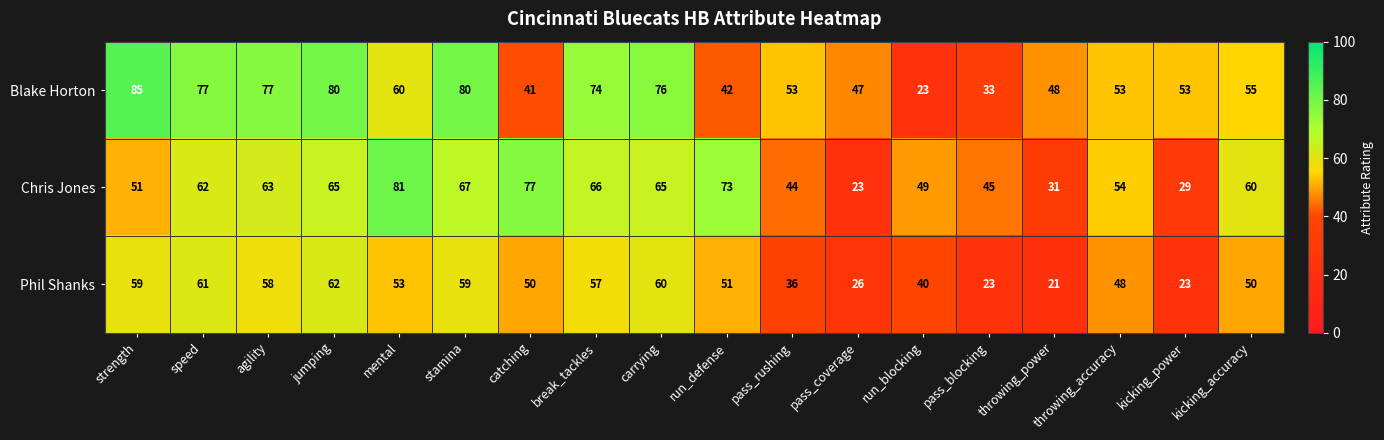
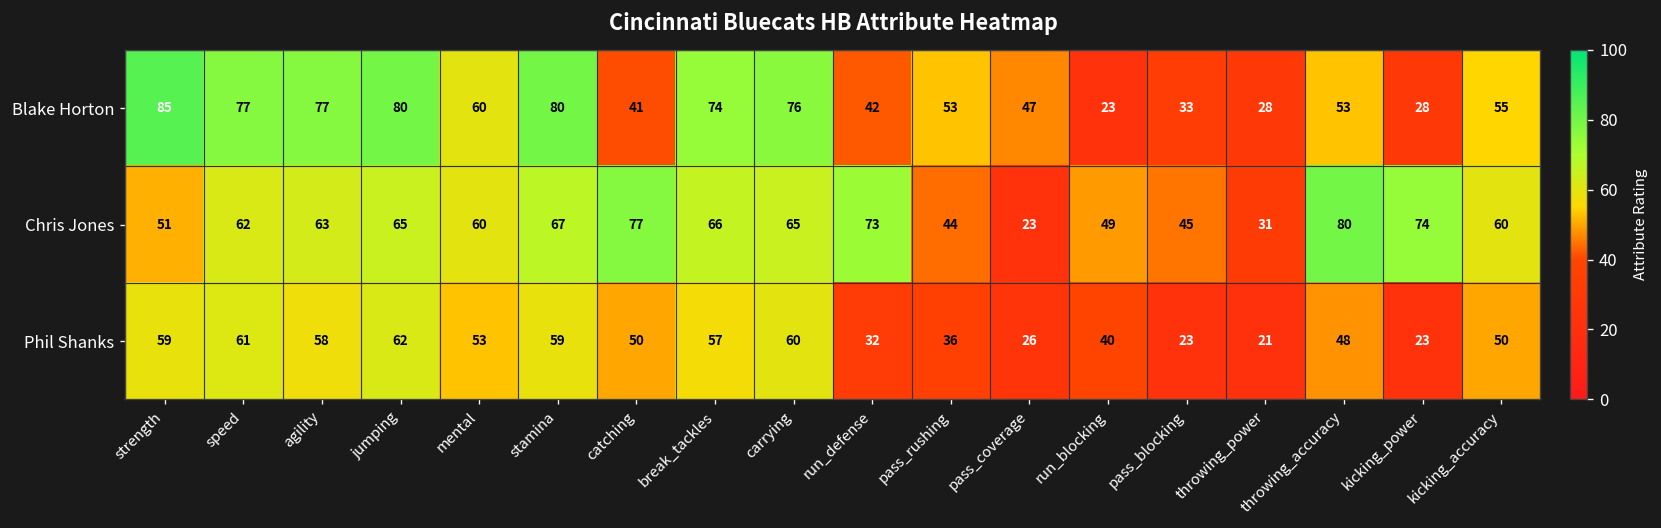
  {
    "Blake Horton": {
      "strength": 85,
      "speed": 77,
      "agility": 77,
      "jumping": 80,
      "mental": 60,
      "stamina": 80,
      "catching": 41,
      "break_tackles": 74,
      "carrying": 76,
      "run_defense": 42,
      "pass_rushing": 53,
      "pass_coverage": 47,
      "run_blocking": 23,
      "pass_blocking": 33,
-     "throwing_power": 48,
+     "throwing_power": 28,
      "throwing_accuracy": 53,
-     "kicking_power": 53,
+     "kicking_power": 28,
      "kicking_accuracy": 55
    },
    "Chris Jones": {
      "strength": 51,
      "speed": 62,
      "agility": 63,
      "jumping": 65,
-     "mental": 81,
+     "mental": 60,
      "stamina": 67,
      "catching": 77,
      "break_tackles": 66,
      "carrying": 65,
      "run_defense": 73,
      "pass_rushing": 44,
      "pass_coverage": 23,
      "run_blocking": 49,
      "pass_blocking": 45,
      "throwing_power": 31,
-     "throwing_accuracy": 54,
-     "kicking_power": 29,
+     "throwing_accuracy": 80,
+     "kicking_power": 74,
      "kicking_accuracy": 60
    },
    "Phil Shanks": {
      "strength": 59,
      "speed": 61,
      "agility": 58,
      "jumping": 62,
      "mental": 53,
      "stamina": 59,
      "catching": 50,
      "break_tackles": 57,
      "carrying": 60,
-     "run_defense": 51,
+     "run_defense": 32,
      "pass_rushing": 36,
      "pass_coverage": 26,
      "run_blocking": 40,
      "pass_blocking": 23,
      "throwing_power": 21,
      "throwing_accuracy": 48,
      "kicking_power": 23,
      "kicking_accuracy": 50
    }
  }
